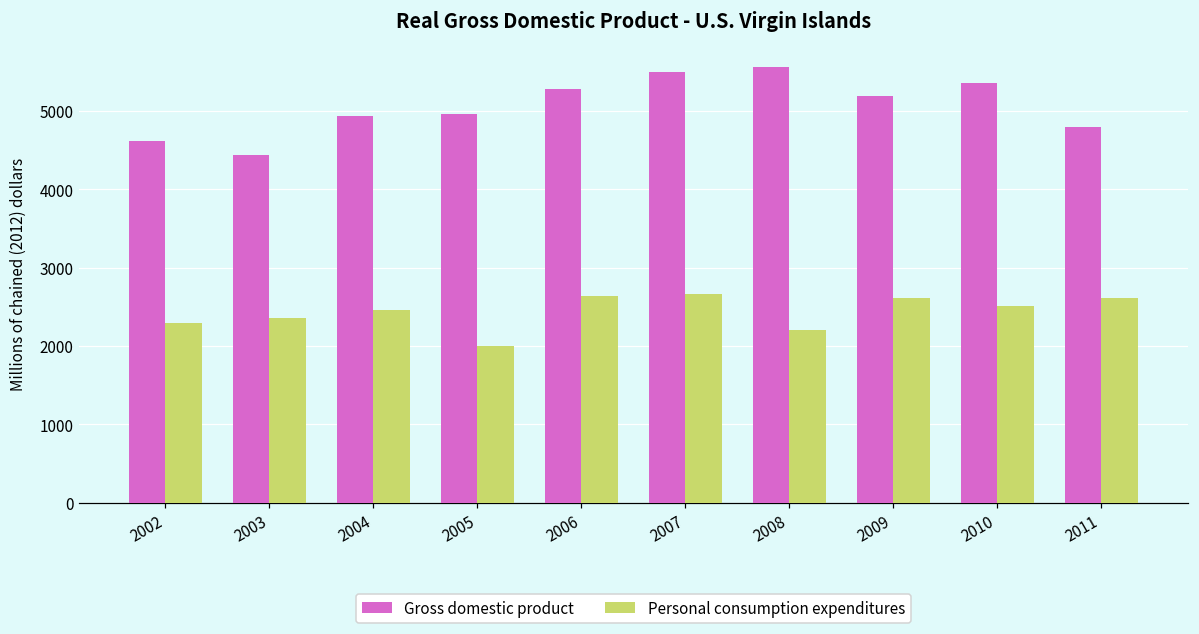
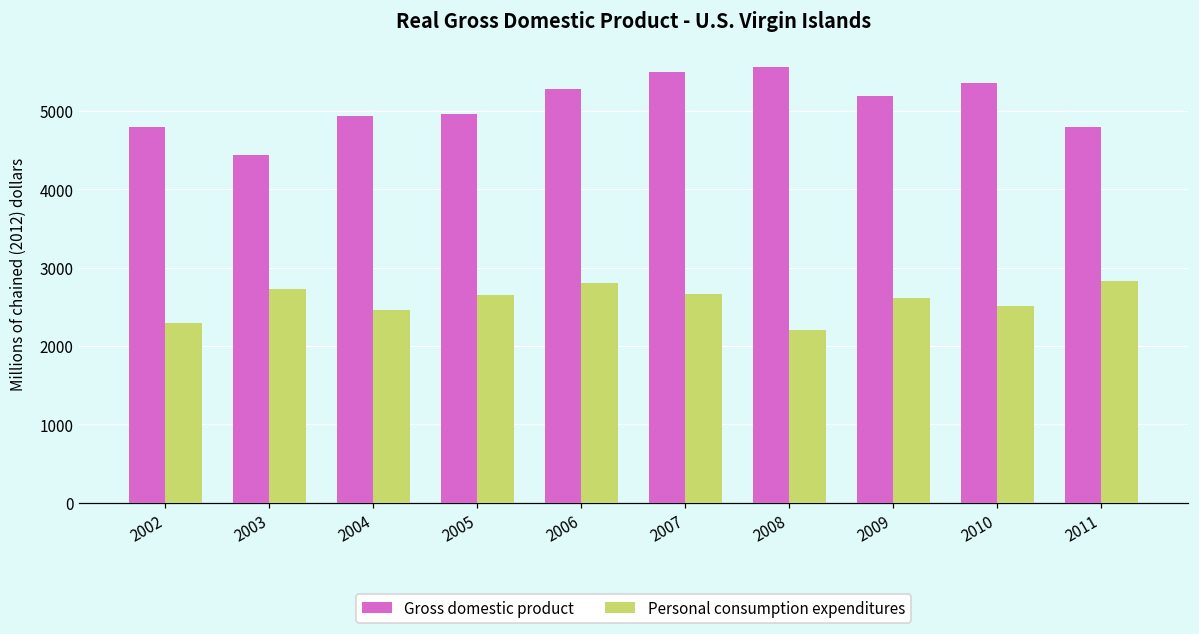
  {
    "Gross domestic product": {
-     "2002": 4600,
+     "2002": 4800,
      "2003": 4400,
      "2004": 4900,
      "2005": 5000,
      "2006": 5300,
      "2007": 5500,
      "2008": 5600,
      "2009": 5200,
      "2010": 5400,
      "2011": 4800
    },
    "Personal consumption expenditures": {
      "2002": 2300,
-     "2003": 2400,
+     "2003": 2700,
      "2004": 2500,
-     "2005": 2000,
-     "2006": 2600,
+     "2005": 2600,
+     "2006": 2800,
      "2007": 2700,
      "2008": 2200,
      "2009": 2600,
      "2010": 2500,
-     "2011": 2600
+     "2011": 2800
    }
  }
